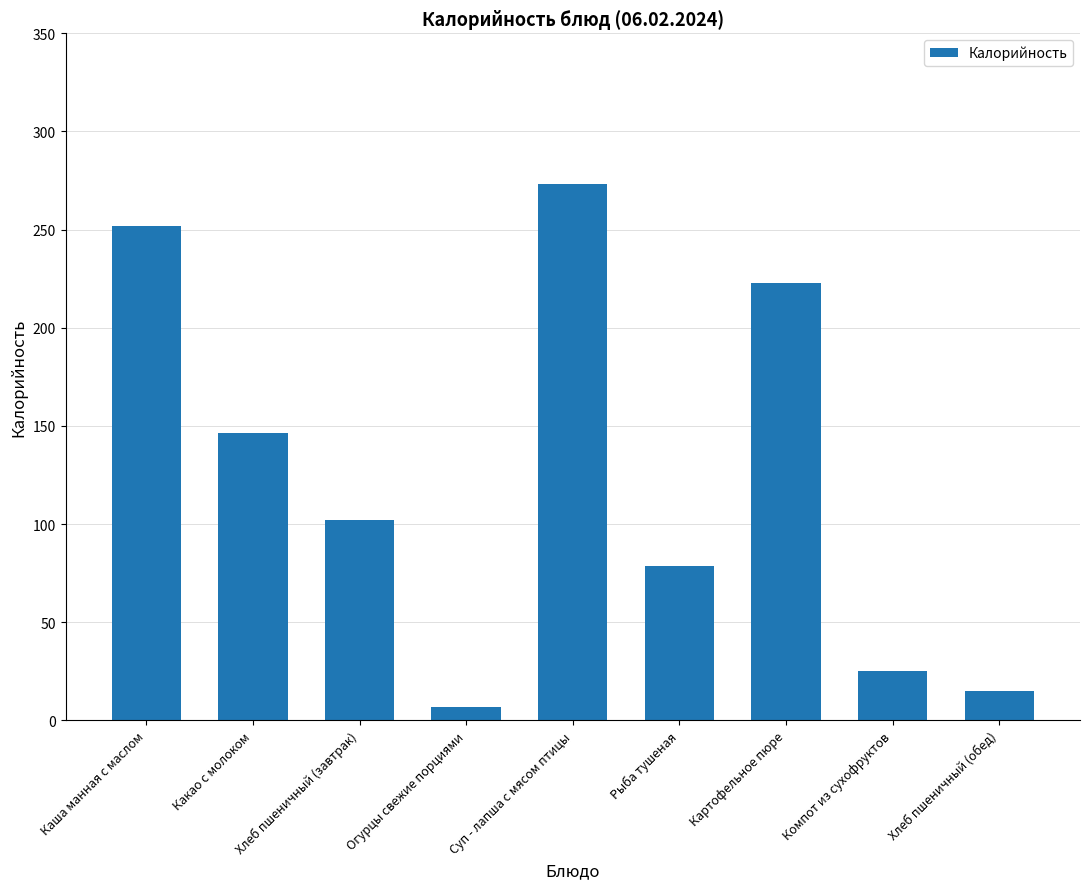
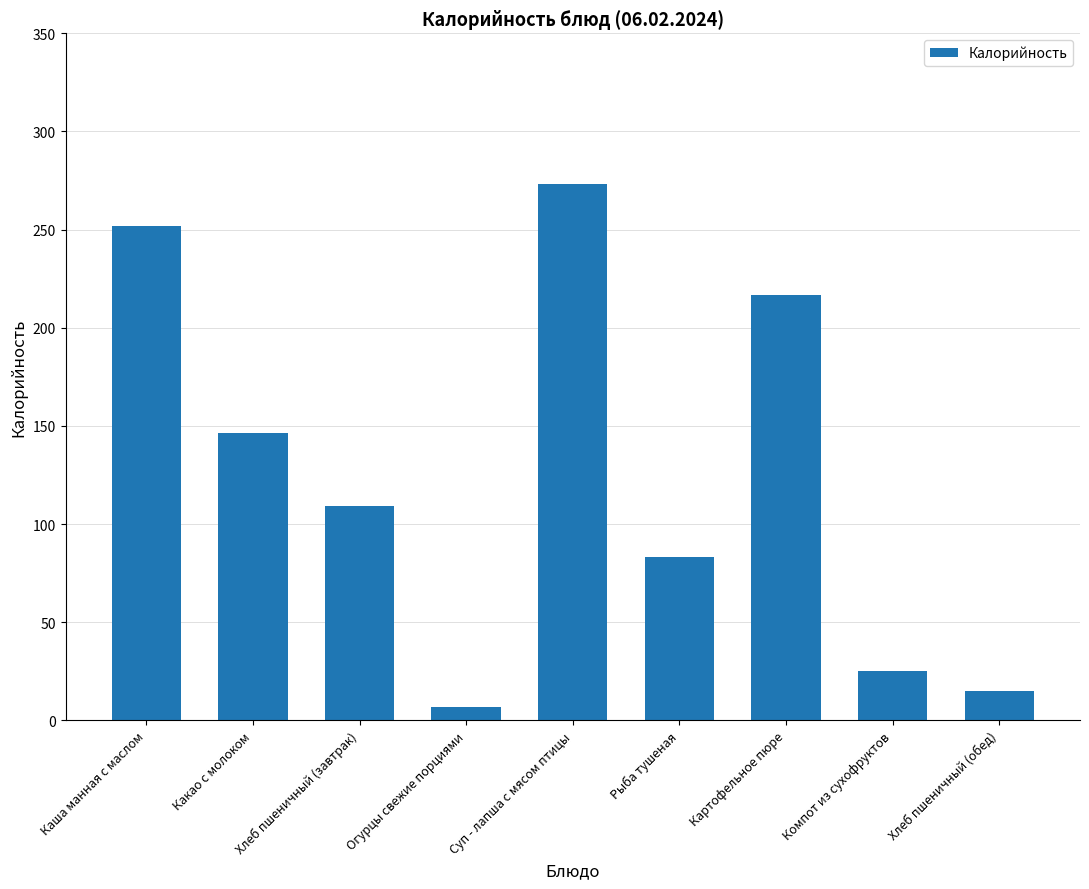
  {
    "Каша манная с маслом": 252,
    "Какао с молоком": 147,
-   "Хлеб пшеничный (завтрак)": 102,
+   "Хлеб пшеничный (завтрак)": 109,
    "Огурцы свежие порциями": 7,
    "Суп - лапша с мясом птицы": 273,
-   "Рыба тушеная": 79,
-   "Картофельное пюре": 223,
+   "Рыба тушеная": 83,
+   "Картофельное пюре": 217,
    "Компот из сухофруктов": 25,
    "Хлеб пшеничный (обед)": 15
  }
